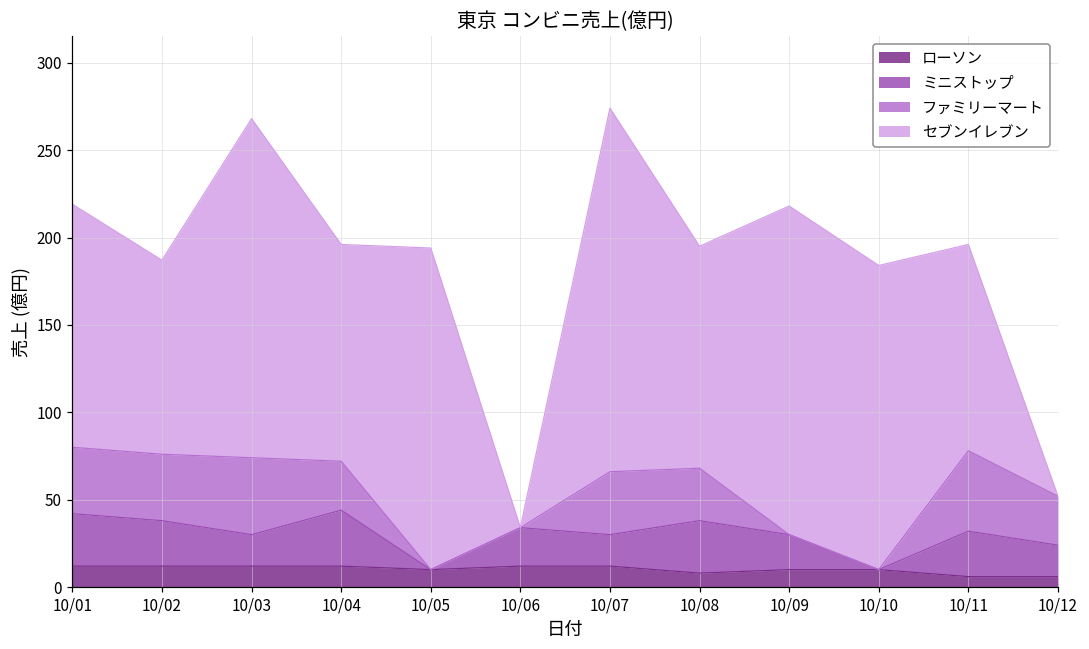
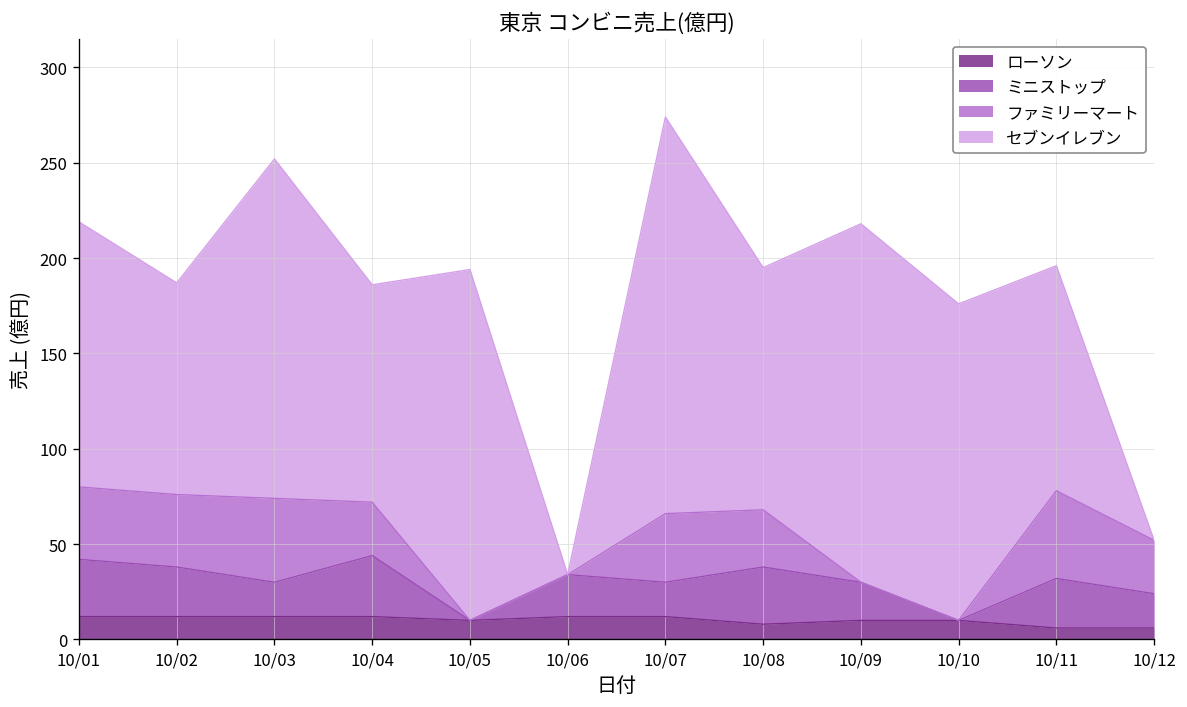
  {
    "ローソン": {
      "10/01": 12,
      "10/02": 12,
      "10/03": 12,
      "10/04": 12,
      "10/06": 12,
      "10/07": 12,
      "10/08": 8,
      "10/09": 10,
      "10/11": 6,
      "10/12": 6
    },
    "セブンイレブン": {
      "10/01": 139,
      "10/02": 111,
-     "10/03": 194,
-     "10/04": 124,
+     "10/03": 178,
+     "10/04": 114,
      "10/05": 184,
      "10/07": 208,
      "10/08": 127,
      "10/09": 188,
-     "10/10": 174,
+     "10/10": 166,
      "10/11": 118
    }
  }
